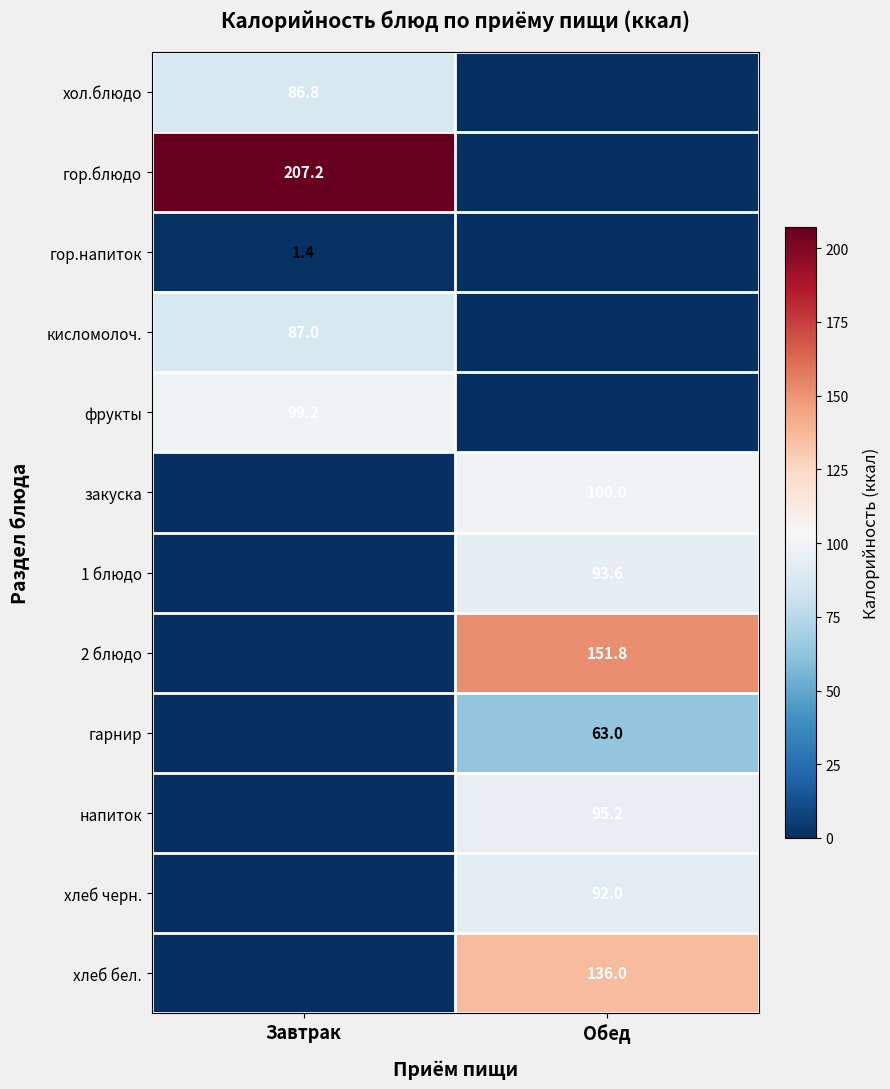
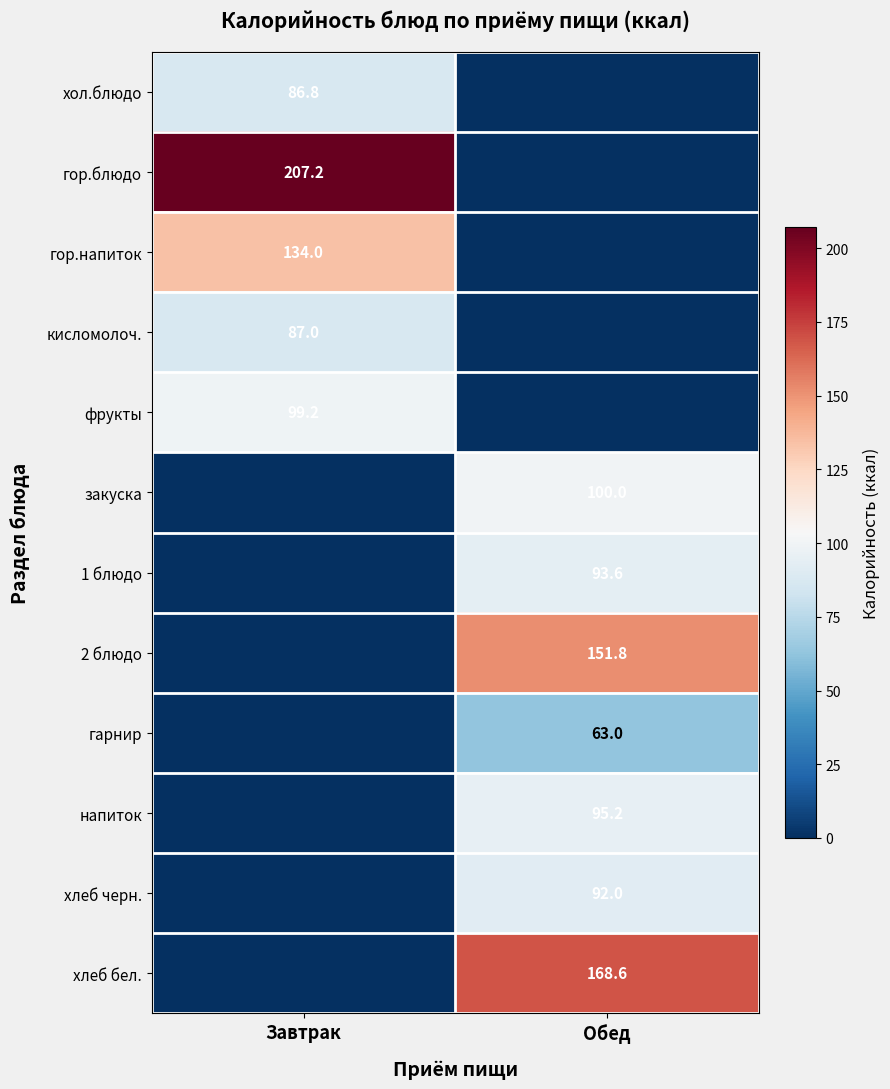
  {
    "гор.блюдо": {
      "Завтрак": 207.2
    },
    "гор.напиток": {
-     "Завтрак": 1.4
+     "Завтрак": 134.0
    },
    "2 блюдо": {
      "Обед": 151.8
    },
    "гарнир": {
      "Обед": 63.0
    },
    "хлеб бел.": {
-     "Обед": 136.0
+     "Обед": 168.6
    }
  }
